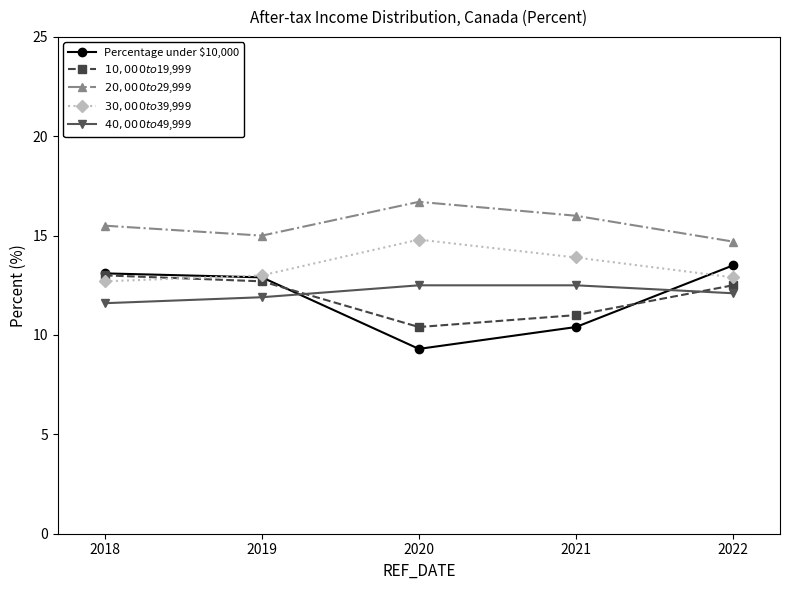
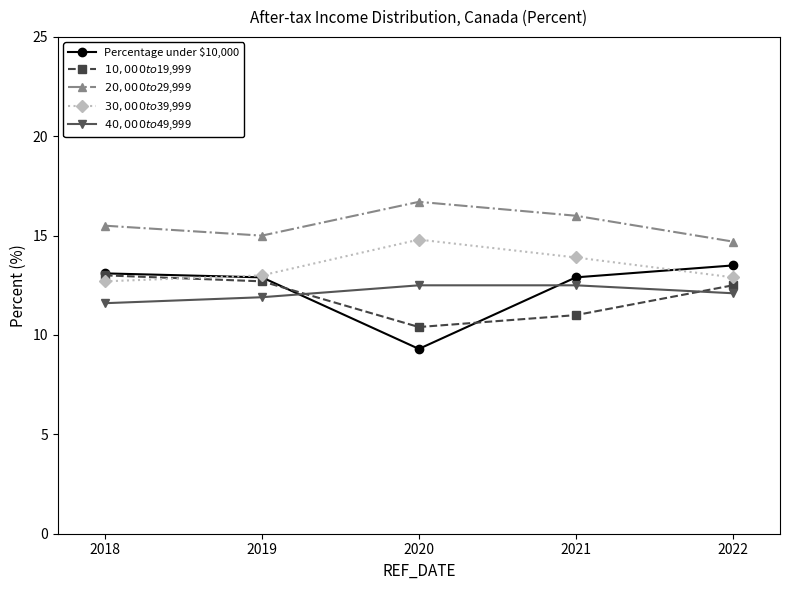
  {
    "Percentage under $10,000": {
      "2020": 9.3,
-     "2021": 10.4,
+     "2021": 12.9,
      "2022": 13.5
    }
  }
